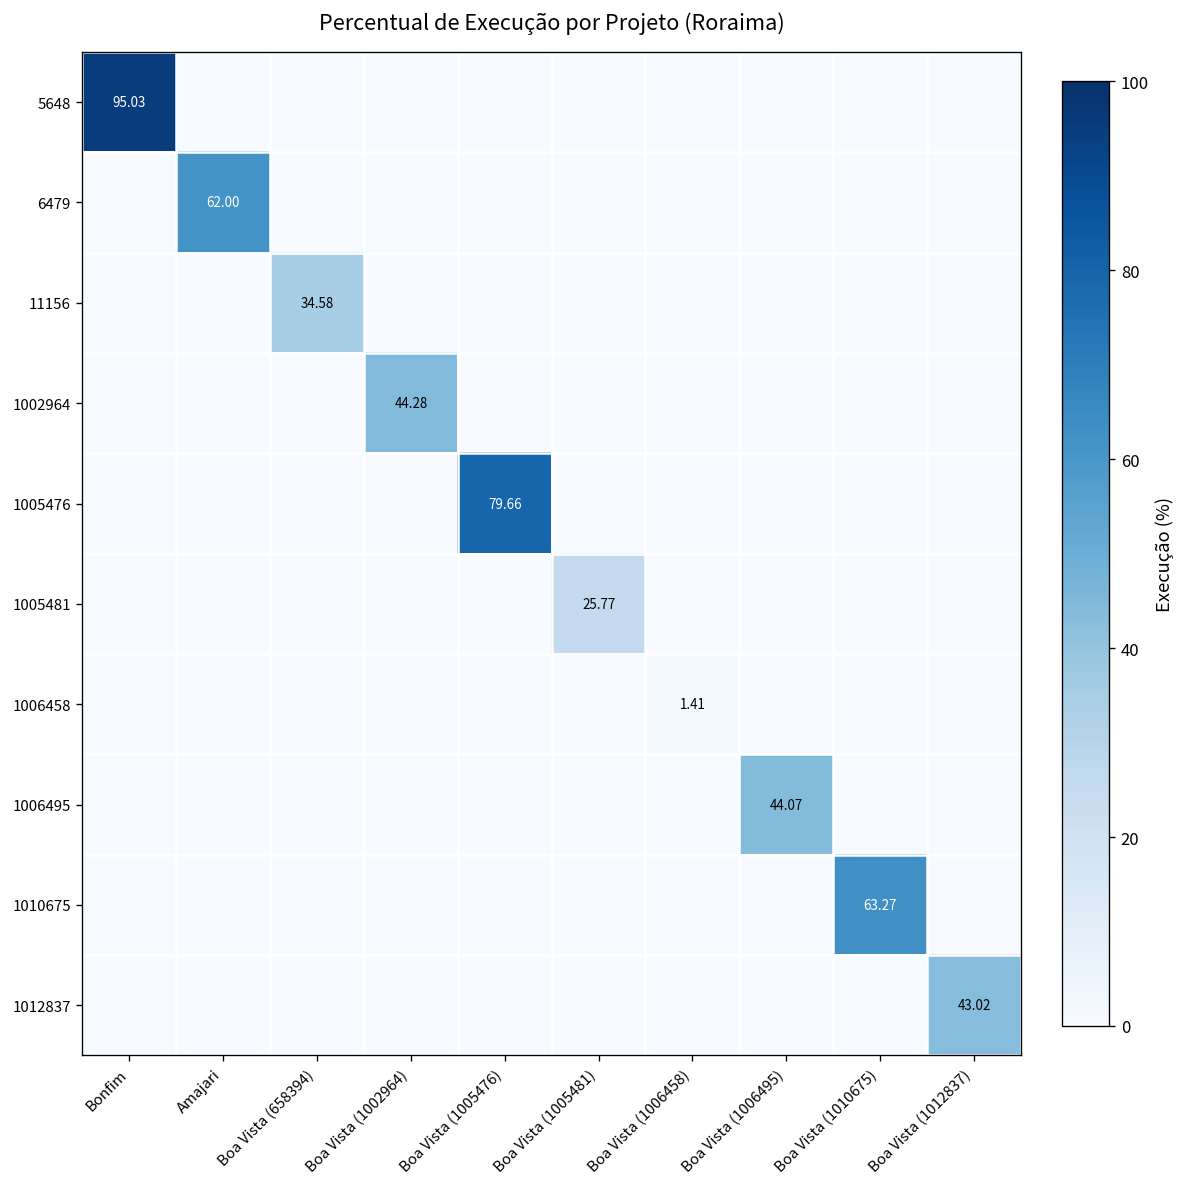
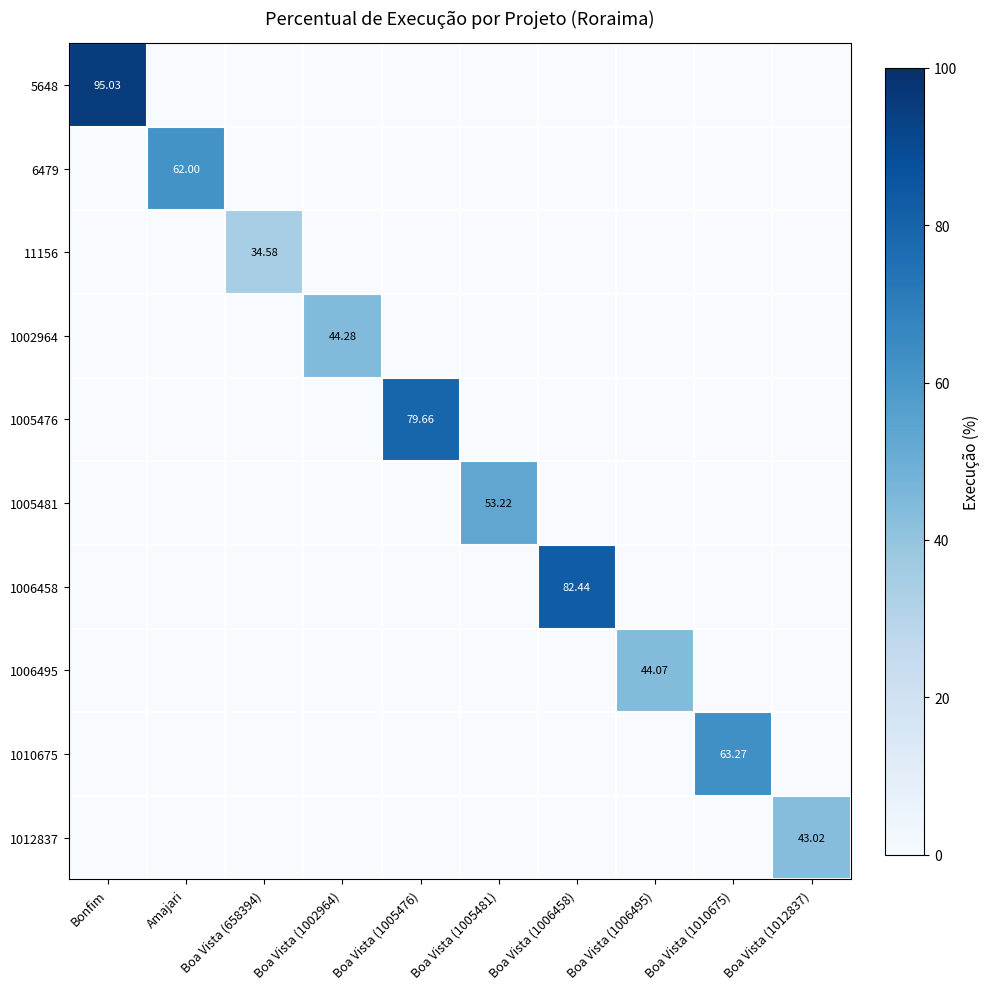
  {
    "5648": {
      "Bonfim": 95.03
    },
    "6479": {
      "Amajari": 62.00
    },
    "11156": {
      "Boa Vista (658394)": 34.58
    },
    "1002964": {
      "Boa Vista (1002964)": 44.28
    },
    "1005476": {
      "Boa Vista (1005476)": 79.66
    },
    "1005481": {
-     "Boa Vista (1005481)": 25.77
+     "Boa Vista (1005481)": 53.22
    },
    "1006458": {
-     "Boa Vista (1006458)": 1.41
+     "Boa Vista (1006458)": 82.44
    },
    "1006495": {
      "Boa Vista (1006495)": 44.07
    },
    "1010675": {
      "Boa Vista (1010675)": 63.27
    },
    "1012837": {
      "Boa Vista (1012837)": 43.02
    }
  }
